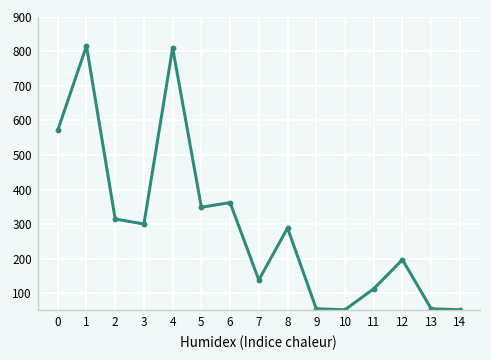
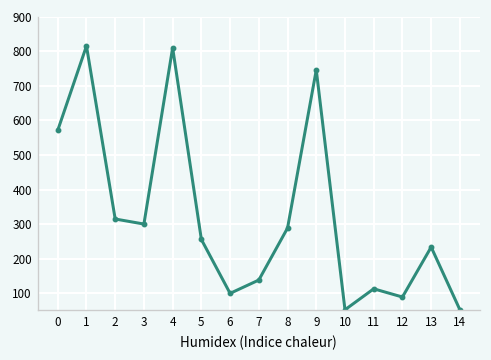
  {
    "0": 570,
    "1": 820,
    "2": 310,
    "3": 300,
    "4": 810,
-   "5": 350,
-   "6": 360,
+   "5": 260,
+   "6": 100,
    "7": 140,
    "8": 290,
-   "9": 50,
+   "9": 750,
    "10": 50,
    "11": 110,
-   "12": 200,
-   "13": 50,
+   "12": 90,
+   "13": 230,
    "14": 50
  }
